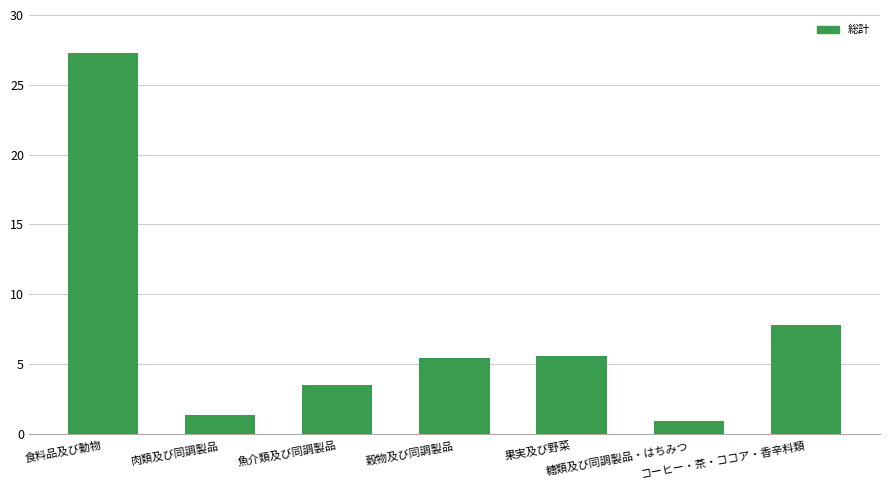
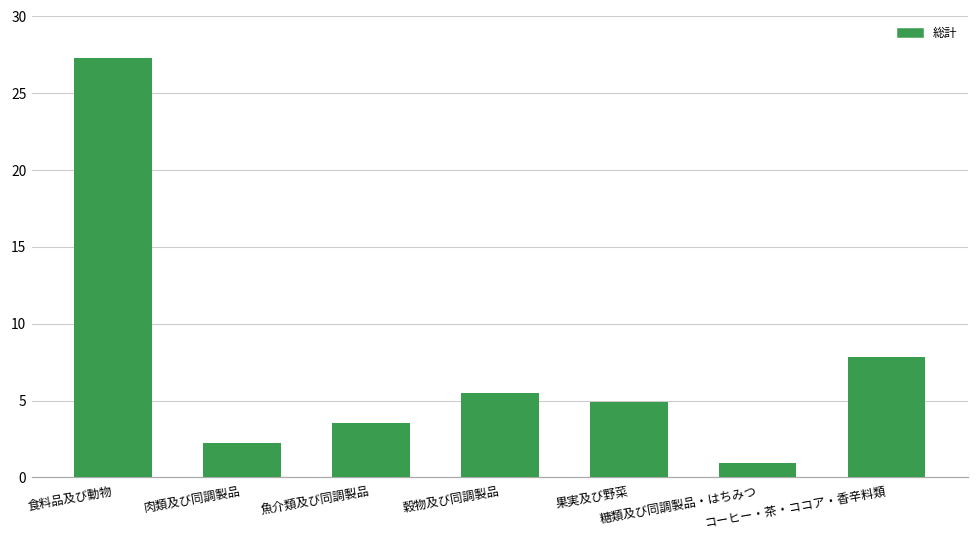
  {
    "食料品及び動物": 27.3,
-   "肉類及び同調製品": 1.4,
+   "肉類及び同調製品": 2.2,
    "魚介類及び同調製品": 3.5,
    "穀物及び同調製品": 5.5,
-   "果実及び野菜": 5.6,
+   "果実及び野菜": 4.9,
    "糖類及び同調製品・はちみつ": 0.9,
    "コーヒー・茶・ココア・香辛料類": 7.8
  }
